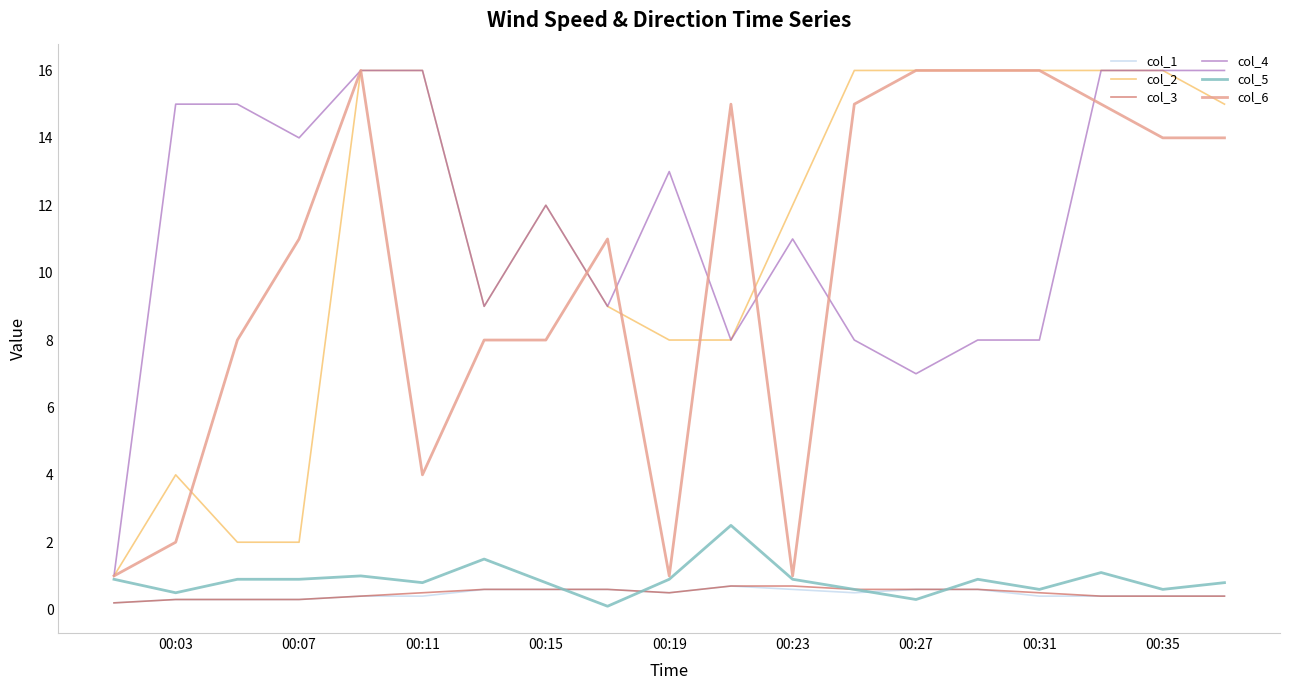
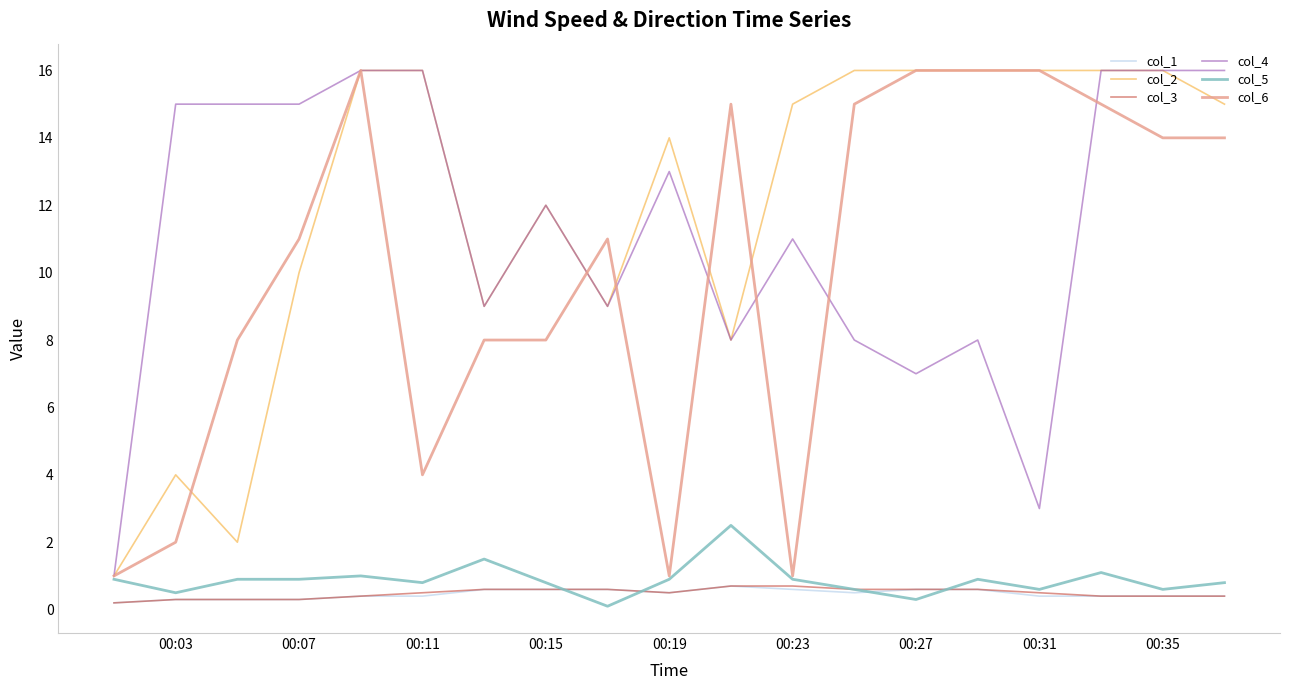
  {
    "col_2": {
      "00:03": 4,
-     "00:07": 2,
-     "00:19": 8,
-     "00:23": 12
+     "00:07": 10,
+     "00:19": 14,
+     "00:23": 15
    },
    "col_4": {
      "00:03": 15,
-     "00:07": 14,
+     "00:07": 15,
      "00:19": 13,
      "00:23": 11,
      "00:27": 7,
-     "00:31": 8
+     "00:31": 3
    }
  }
